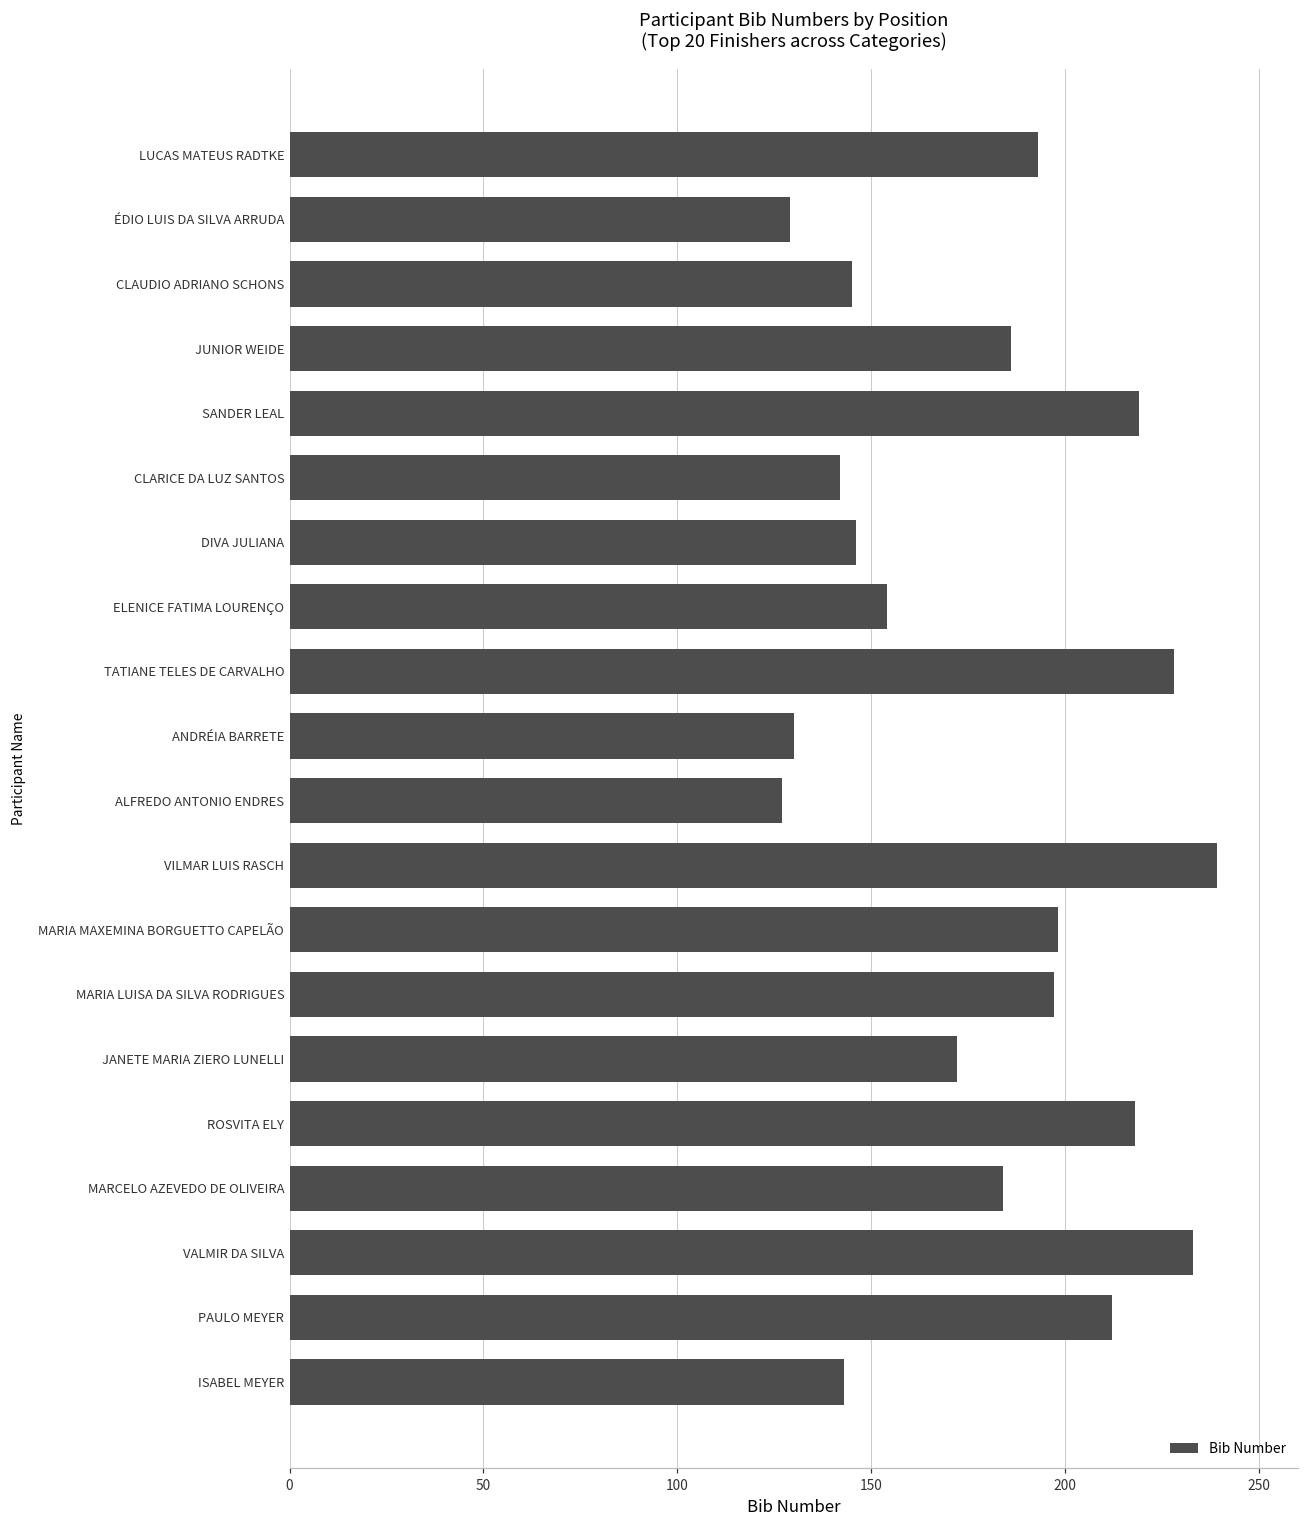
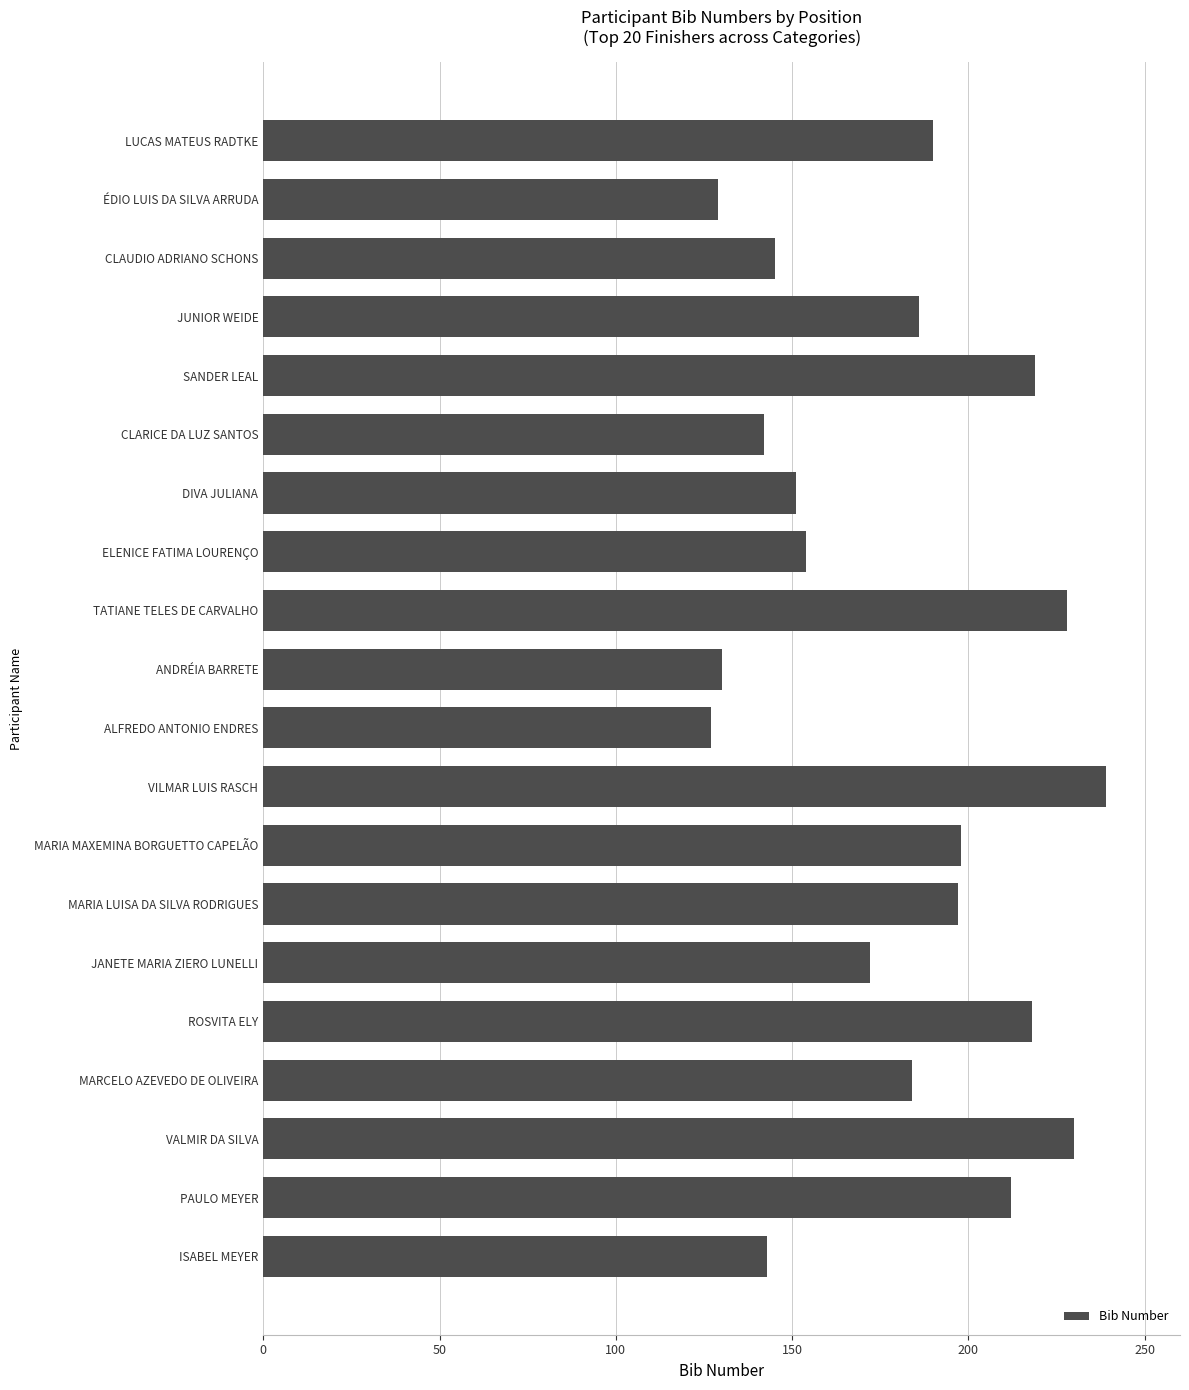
  {
-   "LUCAS MATEUS RADTKE": 193,
+   "LUCAS MATEUS RADTKE": 190,
    "ÉDIO LUIS DA SILVA ARRUDA": 129,
    "CLAUDIO ADRIANO SCHONS": 145,
    "JUNIOR WEIDE": 186,
    "SANDER LEAL": 219,
    "CLARICE DA LUZ SANTOS": 142,
-   "DIVA JULIANA": 146,
+   "DIVA JULIANA": 151,
    "ELENICE FATIMA LOURENÇO": 154,
    "TATIANE TELES DE CARVALHO": 228,
    "ANDRÉIA BARRETE": 130,
    "ALFREDO ANTONIO ENDRES": 127,
    "VILMAR LUIS RASCH": 239,
    "MARIA MAXEMINA BORGUETTO CAPELÃO": 198,
    "MARIA LUISA DA SILVA RODRIGUES": 197,
    "JANETE MARIA ZIERO LUNELLI": 172,
    "ROSVITA ELY": 218,
    "MARCELO AZEVEDO DE OLIVEIRA": 184,
-   "VALMIR DA SILVA": 233,
+   "VALMIR DA SILVA": 230,
    "PAULO MEYER": 212,
    "ISABEL MEYER": 143
  }
